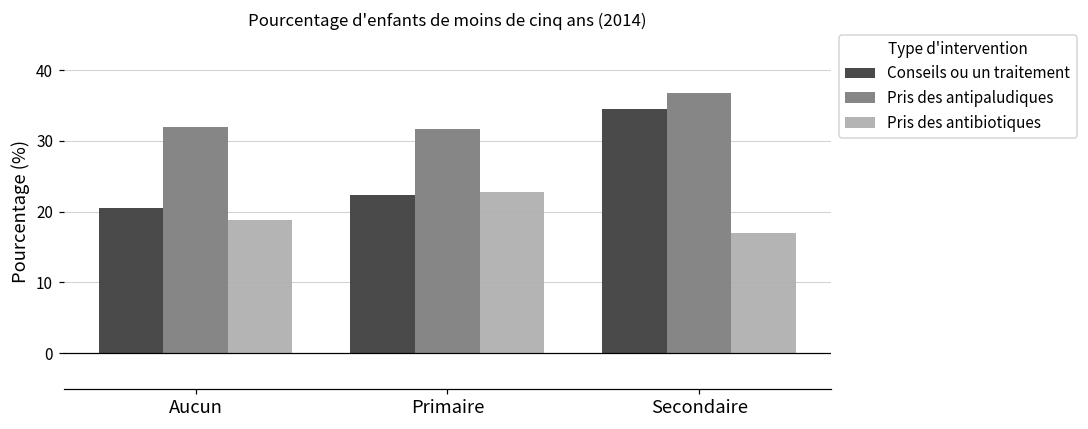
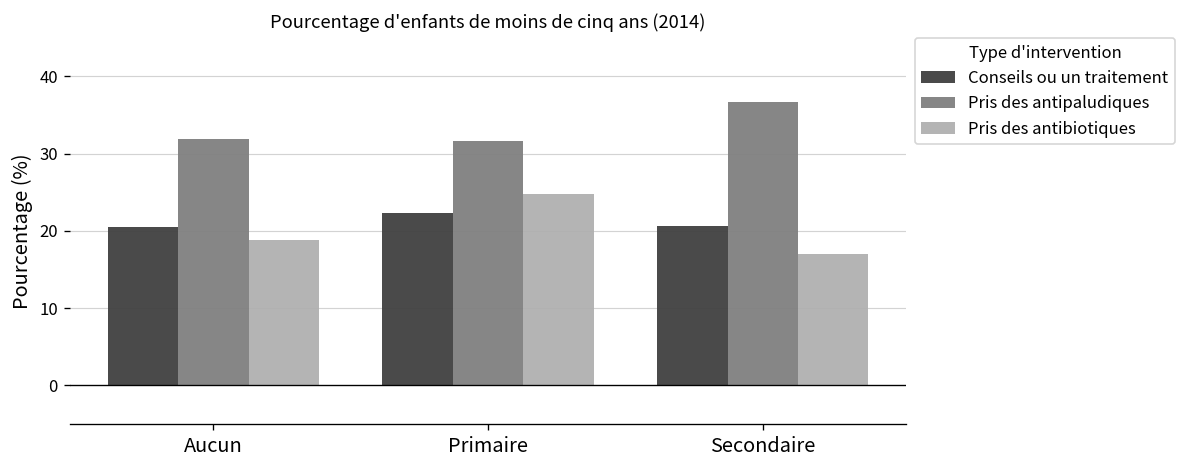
  {
    "Conseils ou un traitement": {
      "Aucun": 21,
      "Primaire": 22,
-     "Secondaire": 35
+     "Secondaire": 21
    },
    "Pris des antipaludiques": {
      "Aucun": 32,
      "Primaire": 32,
      "Secondaire": 37
    },
    "Pris des antibiotiques": {
      "Aucun": 19,
-     "Primaire": 23,
+     "Primaire": 25,
      "Secondaire": 17
    }
  }
